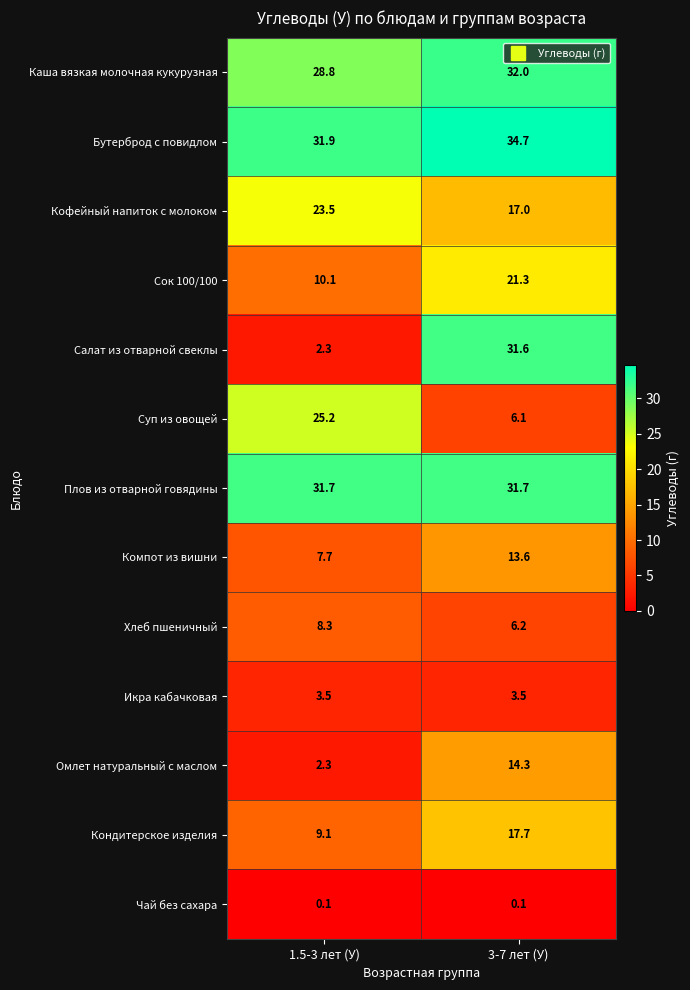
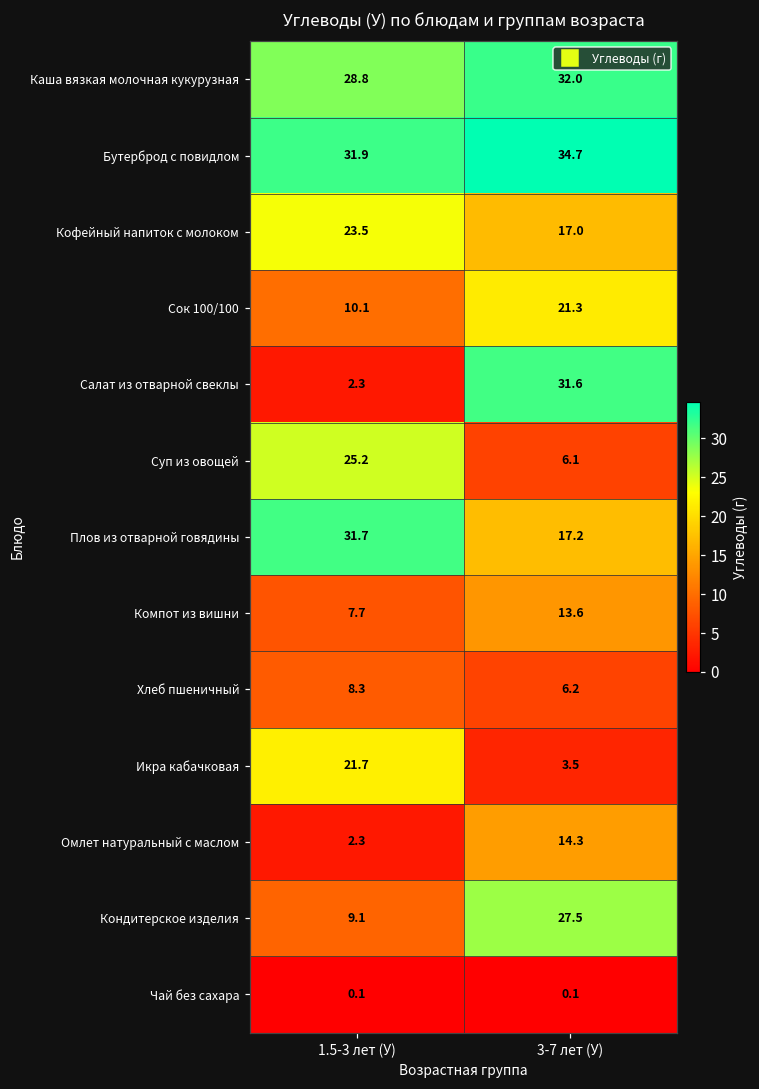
  {
    "Каша вязкая молочная кукурузная": {
      "1.5-3 лет (У)": 28.8,
      "3-7 лет (У)": 32.0
    },
    "Бутерброд с повидлом": {
      "1.5-3 лет (У)": 31.9,
      "3-7 лет (У)": 34.7
    },
    "Кофейный напиток с молоком": {
      "1.5-3 лет (У)": 23.5,
      "3-7 лет (У)": 17.0
    },
    "Сок 100/100": {
      "1.5-3 лет (У)": 10.1,
      "3-7 лет (У)": 21.3
    },
    "Салат из отварной свеклы": {
      "1.5-3 лет (У)": 2.3,
      "3-7 лет (У)": 31.6
    },
    "Суп из овощей": {
      "1.5-3 лет (У)": 25.2,
      "3-7 лет (У)": 6.1
    },
    "Плов из отварной говядины": {
      "1.5-3 лет (У)": 31.7,
-     "3-7 лет (У)": 31.7
+     "3-7 лет (У)": 17.2
    },
    "Компот из вишни": {
      "1.5-3 лет (У)": 7.7,
      "3-7 лет (У)": 13.6
    },
    "Хлеб пшеничный": {
      "1.5-3 лет (У)": 8.3,
      "3-7 лет (У)": 6.2
    },
    "Икра кабачковая": {
-     "1.5-3 лет (У)": 3.5,
+     "1.5-3 лет (У)": 21.7,
      "3-7 лет (У)": 3.5
    },
    "Омлет натуральный с маслом": {
      "1.5-3 лет (У)": 2.3,
      "3-7 лет (У)": 14.3
    },
    "Кондитерское изделия": {
      "1.5-3 лет (У)": 9.1,
-     "3-7 лет (У)": 17.7
+     "3-7 лет (У)": 27.5
    },
    "Чай без сахара": {
      "1.5-3 лет (У)": 0.1,
      "3-7 лет (У)": 0.1
    }
  }
